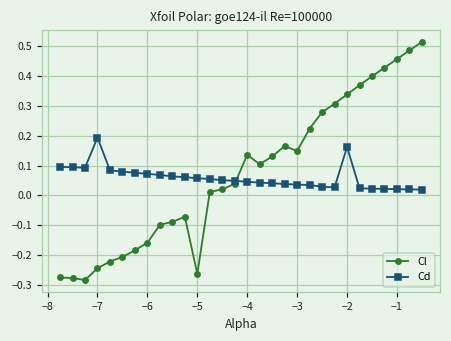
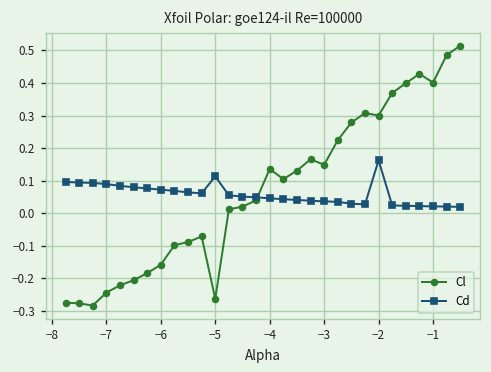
  {
    "Cl": {
      "−7": -0.24,
      "−6": -0.16,
      "−5": -0.26,
      "−4": 0.14,
      "−3": 0.15,
-     "−2": 0.34,
-     "−1": 0.46
+     "−2": 0.30,
+     "−1": 0.40
    },
    "Cd": {
-     "−7": 0.19,
+     "−7": 0.09,
      "−6": 0.07,
-     "−5": 0.06,
+     "−5": 0.11,
      "−4": 0.05,
      "−3": 0.04,
      "−2": 0.16,
      "−1": 0.02
    }
  }
